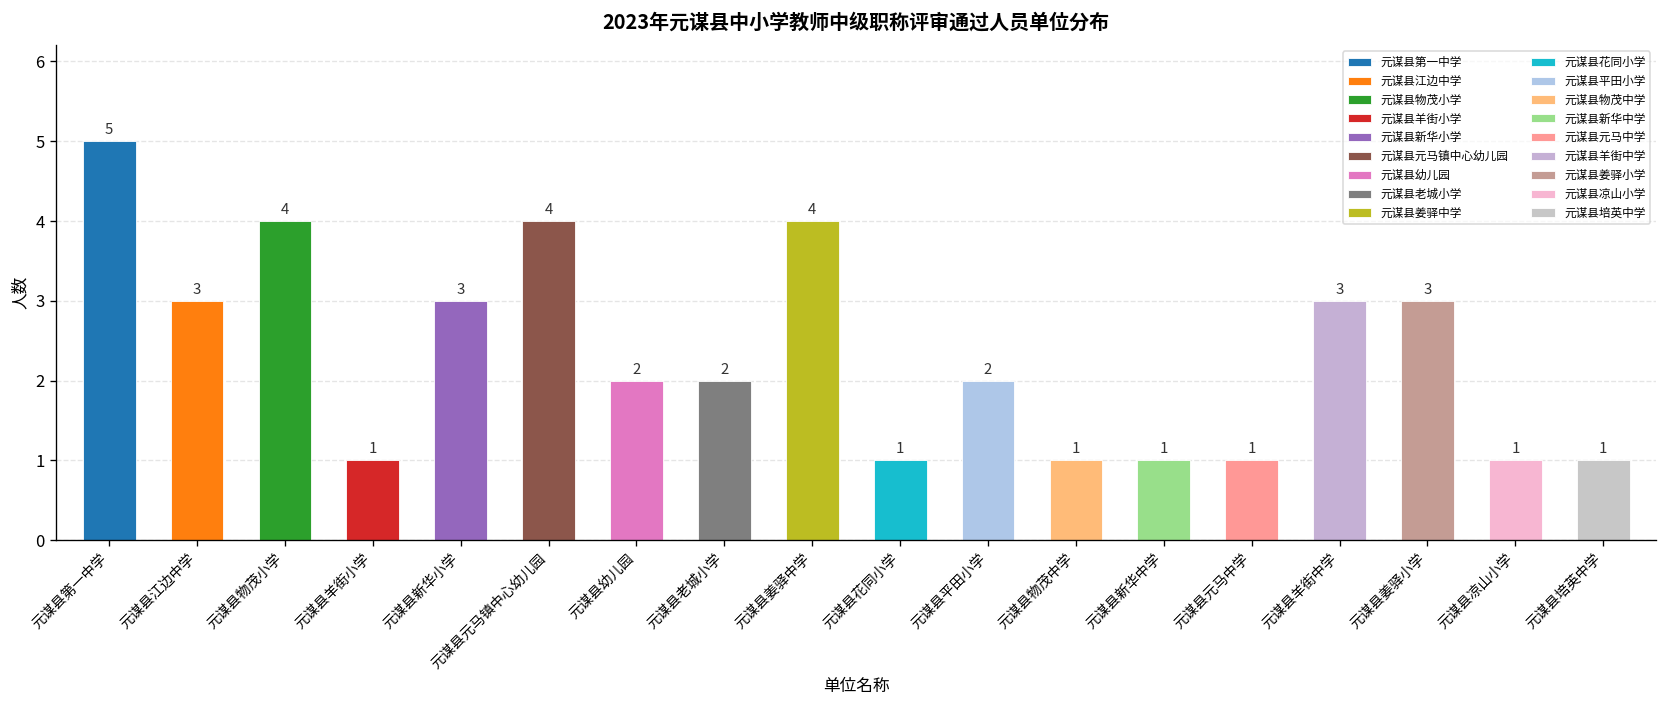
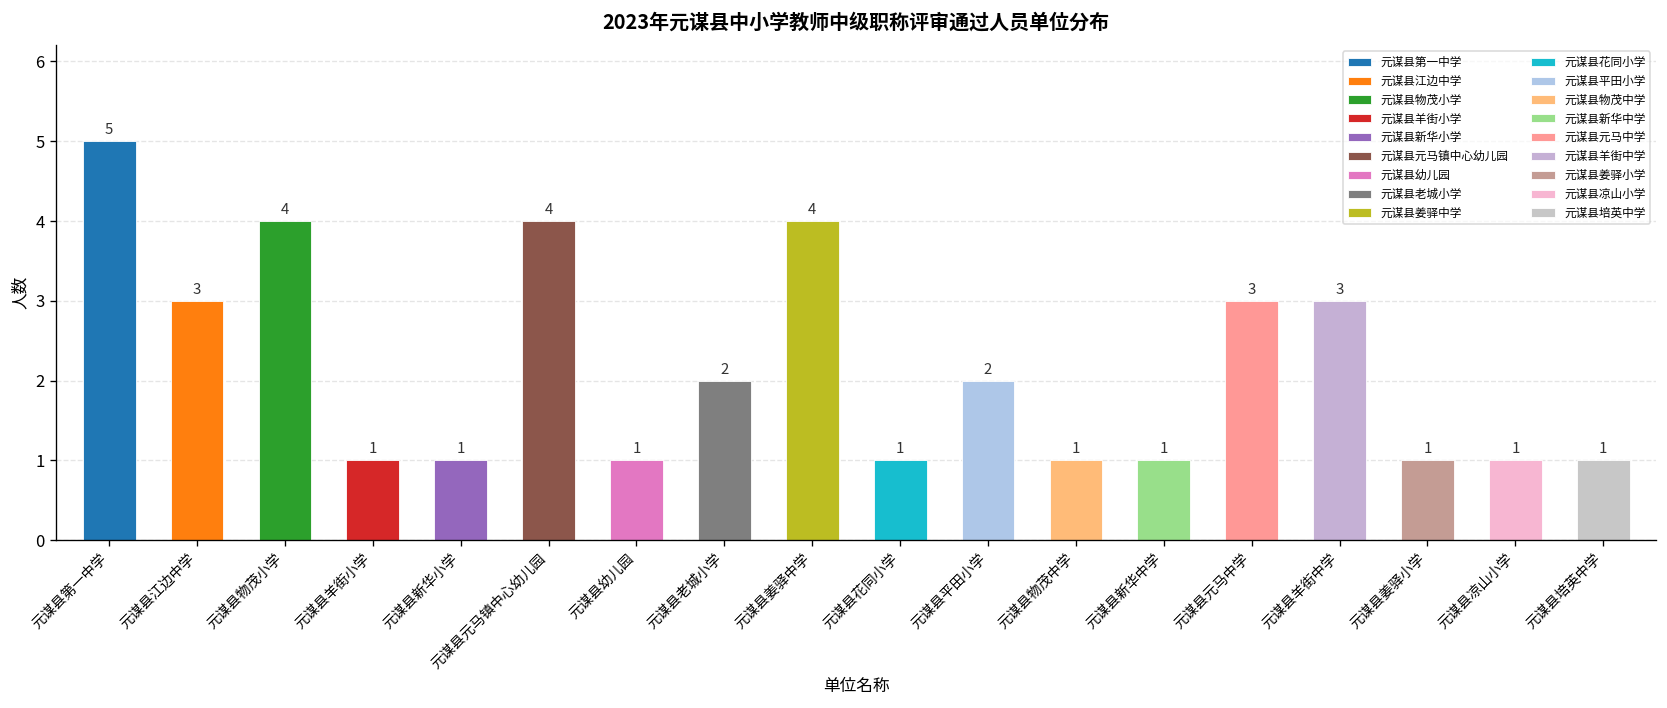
  {
    "元谋县第一中学": 5,
    "元谋县江边中学": 3,
    "元谋县物茂小学": 4,
    "元谋县羊街小学": 1,
-   "元谋县新华小学": 3,
+   "元谋县新华小学": 1,
    "元谋县元马镇中心幼儿园": 4,
-   "元谋县幼儿园": 2,
+   "元谋县幼儿园": 1,
    "元谋县老城小学": 2,
    "元谋县姜驿中学": 4,
    "元谋县花同小学": 1,
    "元谋县平田小学": 2,
    "元谋县物茂中学": 1,
    "元谋县新华中学": 1,
-   "元谋县元马中学": 1,
+   "元谋县元马中学": 3,
    "元谋县羊街中学": 3,
-   "元谋县姜驿小学": 3,
+   "元谋县姜驿小学": 1,
    "元谋县凉山小学": 1,
    "元谋县培英中学": 1
  }
